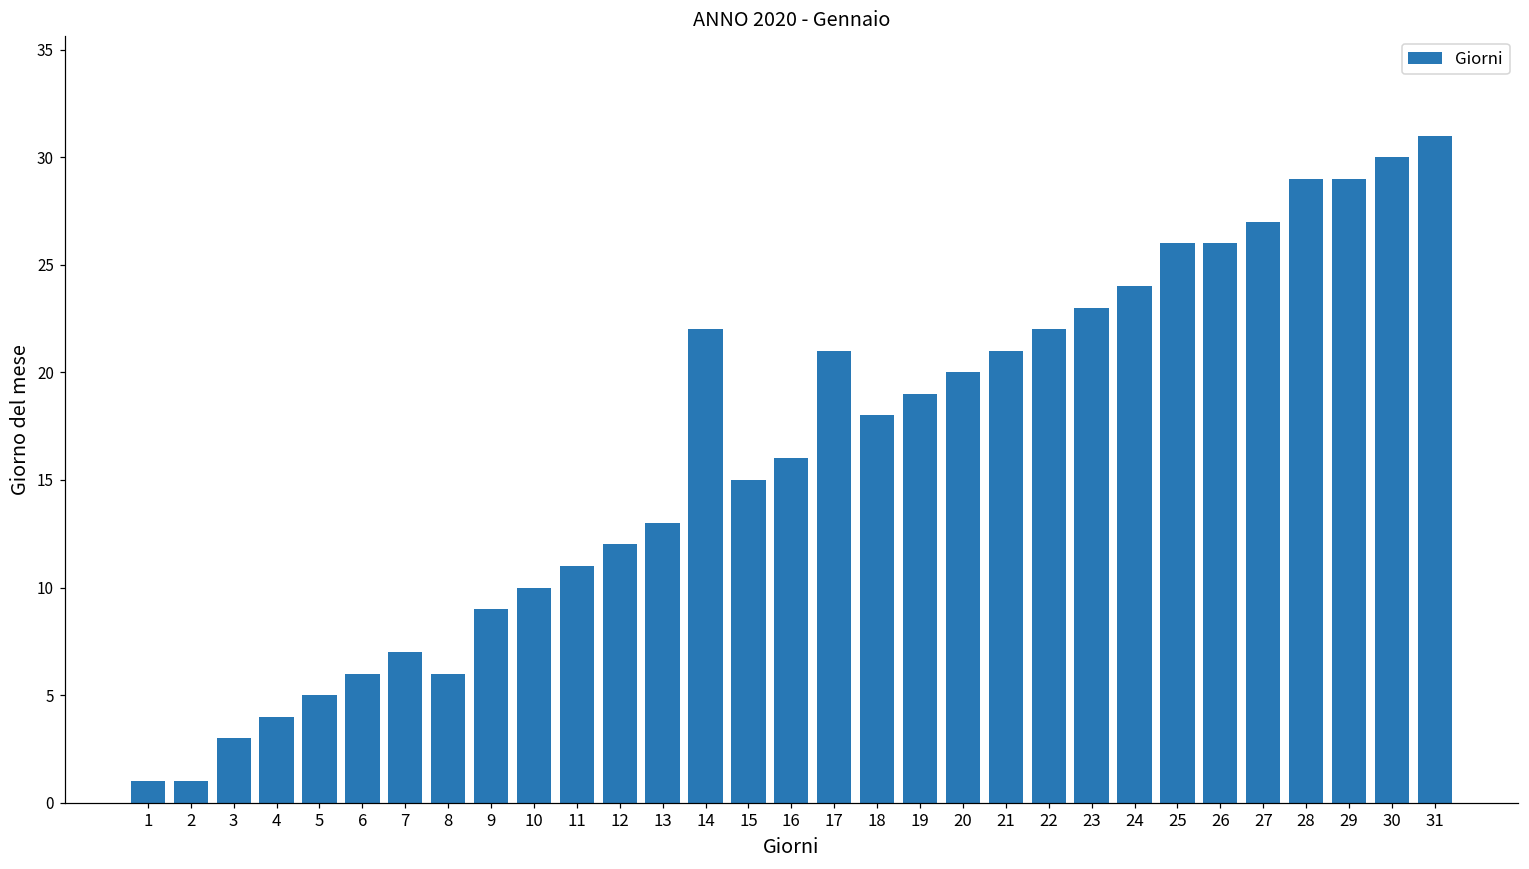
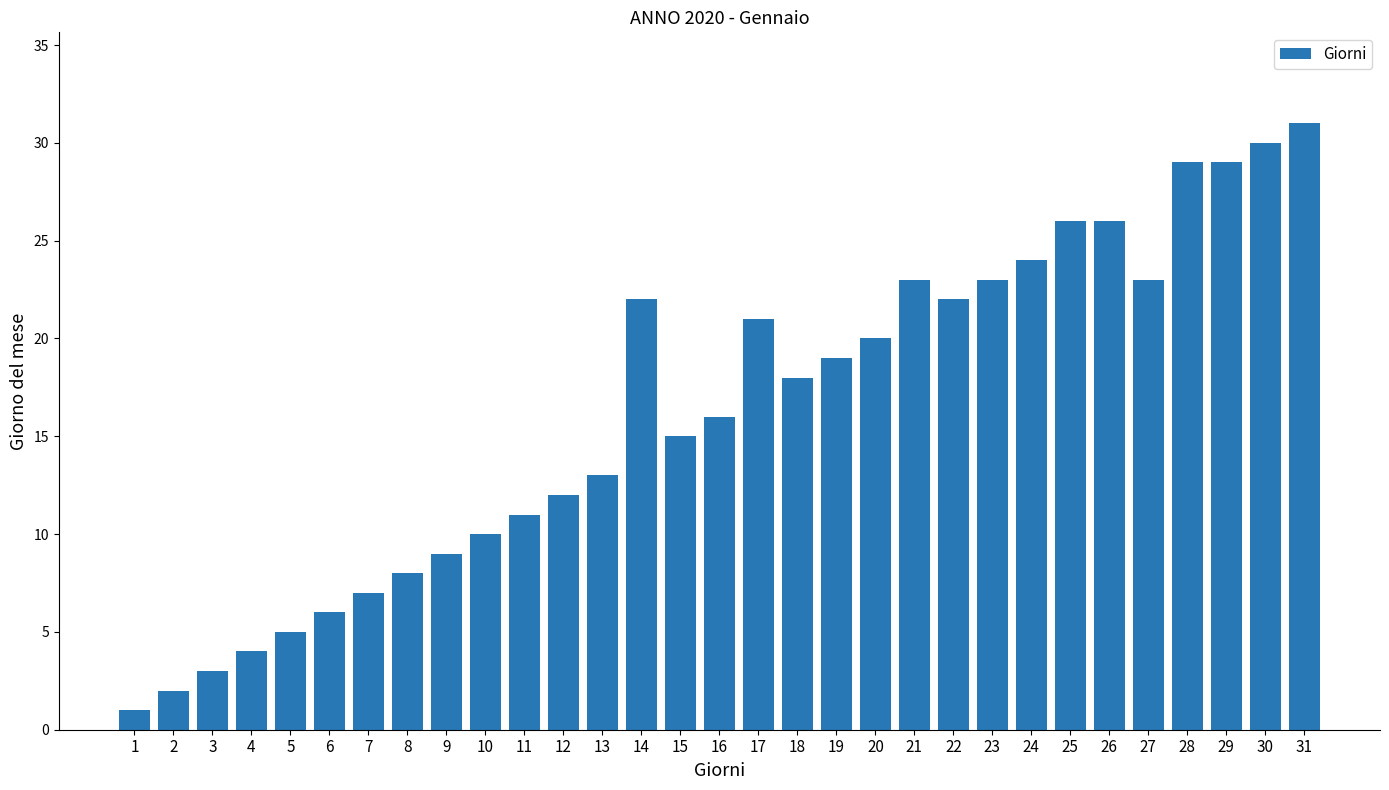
  {
    "1": 1,
-   "2": 1,
+   "2": 2,
    "3": 3,
    "4": 4,
    "5": 5,
    "6": 6,
    "7": 7,
-   "8": 6,
+   "8": 8,
    "9": 9,
    "10": 10,
    "11": 11,
    "12": 12,
    "13": 13,
    "14": 22,
    "15": 15,
    "16": 16,
    "17": 21,
    "18": 18,
    "19": 19,
    "20": 20,
-   "21": 21,
+   "21": 23,
    "22": 22,
    "23": 23,
    "24": 24,
    "25": 26,
    "26": 26,
-   "27": 27,
+   "27": 23,
    "28": 29,
    "29": 29,
    "30": 30,
    "31": 31
  }
